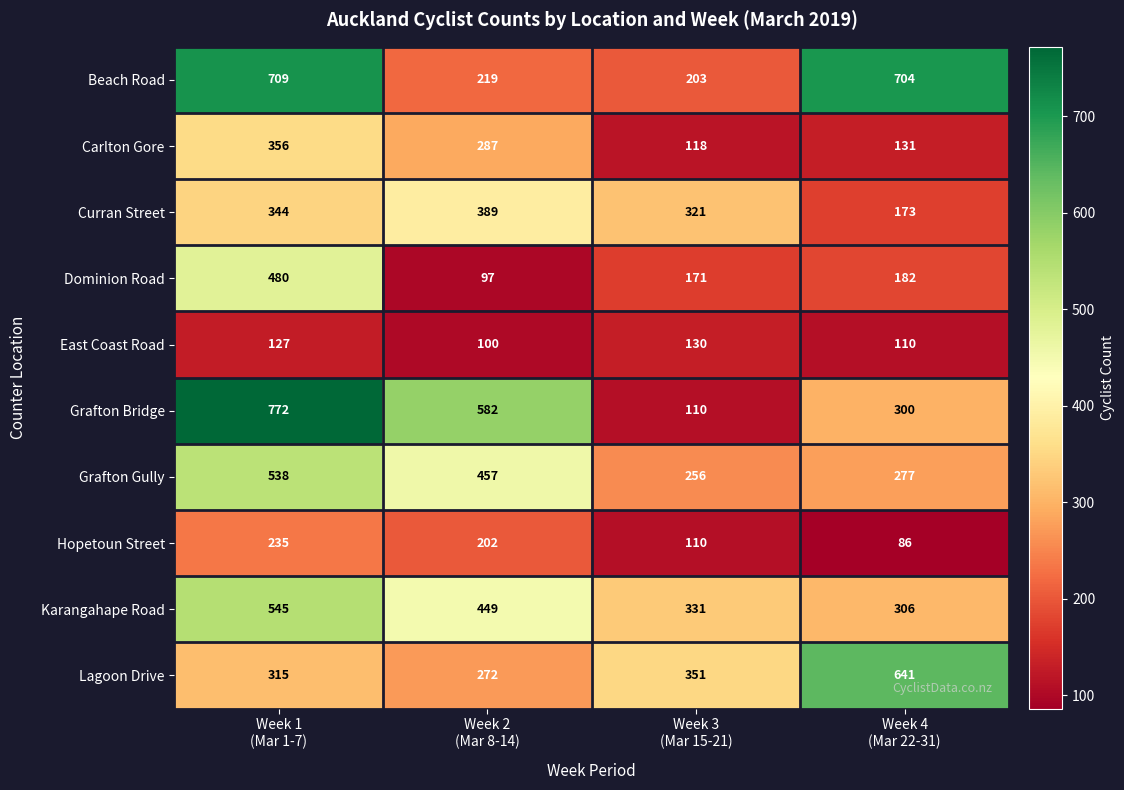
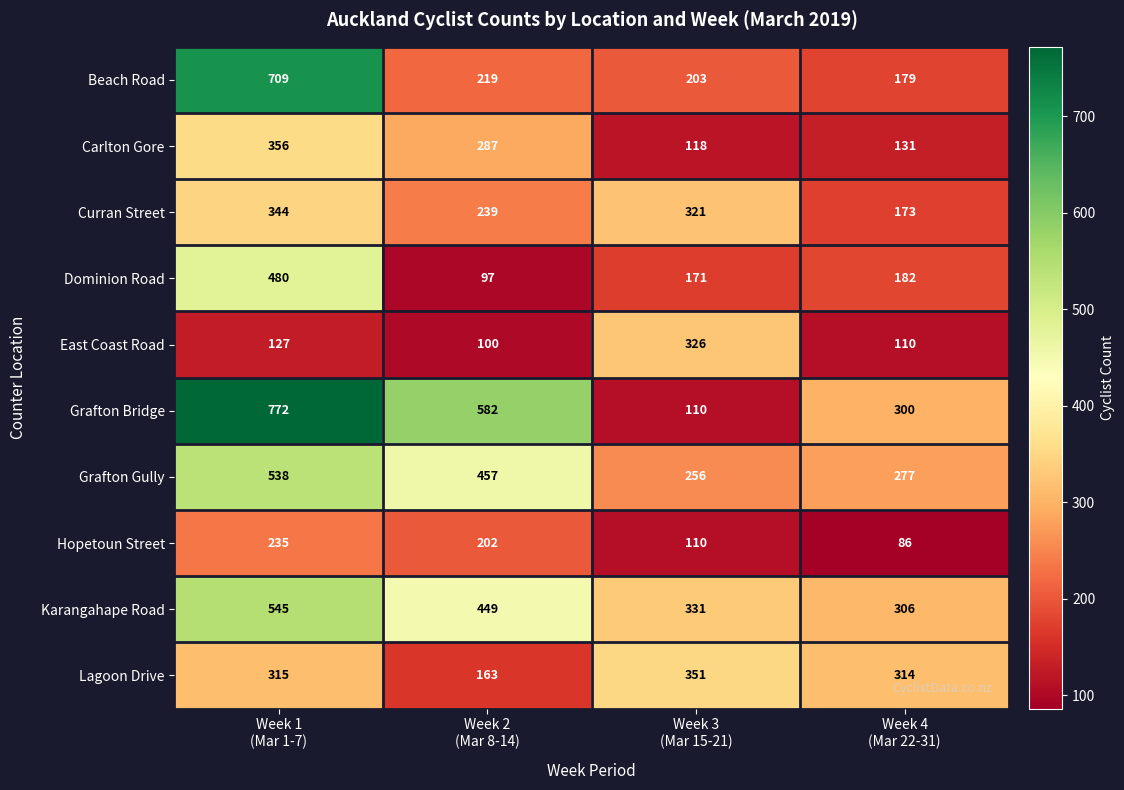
  {
    "Beach Road": {
      "Week 1 (Mar 1-7)": 709,
      "Week 2 (Mar 8-14)": 219,
      "Week 3 (Mar 15-21)": 203,
-     "Week 4 (Mar 22-31)": 704
+     "Week 4 (Mar 22-31)": 179
    },
    "Carlton Gore": {
      "Week 1 (Mar 1-7)": 356,
      "Week 2 (Mar 8-14)": 287,
      "Week 3 (Mar 15-21)": 118,
      "Week 4 (Mar 22-31)": 131
    },
    "Curran Street": {
      "Week 1 (Mar 1-7)": 344,
-     "Week 2 (Mar 8-14)": 389,
+     "Week 2 (Mar 8-14)": 239,
      "Week 3 (Mar 15-21)": 321,
      "Week 4 (Mar 22-31)": 173
    },
    "Dominion Road": {
      "Week 1 (Mar 1-7)": 480,
      "Week 2 (Mar 8-14)": 97,
      "Week 3 (Mar 15-21)": 171,
      "Week 4 (Mar 22-31)": 182
    },
    "East Coast Road": {
      "Week 1 (Mar 1-7)": 127,
      "Week 2 (Mar 8-14)": 100,
-     "Week 3 (Mar 15-21)": 130,
+     "Week 3 (Mar 15-21)": 326,
      "Week 4 (Mar 22-31)": 110
    },
    "Grafton Bridge": {
      "Week 1 (Mar 1-7)": 772,
      "Week 2 (Mar 8-14)": 582,
      "Week 3 (Mar 15-21)": 110,
      "Week 4 (Mar 22-31)": 300
    },
    "Grafton Gully": {
      "Week 1 (Mar 1-7)": 538,
      "Week 2 (Mar 8-14)": 457,
      "Week 3 (Mar 15-21)": 256,
      "Week 4 (Mar 22-31)": 277
    },
    "Hopetoun Street": {
      "Week 1 (Mar 1-7)": 235,
      "Week 2 (Mar 8-14)": 202,
      "Week 3 (Mar 15-21)": 110,
      "Week 4 (Mar 22-31)": 86
    },
    "Karangahape Road": {
      "Week 1 (Mar 1-7)": 545,
      "Week 2 (Mar 8-14)": 449,
      "Week 3 (Mar 15-21)": 331,
      "Week 4 (Mar 22-31)": 306
    },
    "Lagoon Drive": {
      "Week 1 (Mar 1-7)": 315,
-     "Week 2 (Mar 8-14)": 272,
+     "Week 2 (Mar 8-14)": 163,
      "Week 3 (Mar 15-21)": 351,
-     "Week 4 (Mar 22-31)": 641
+     "Week 4 (Mar 22-31)": 314
    }
  }
